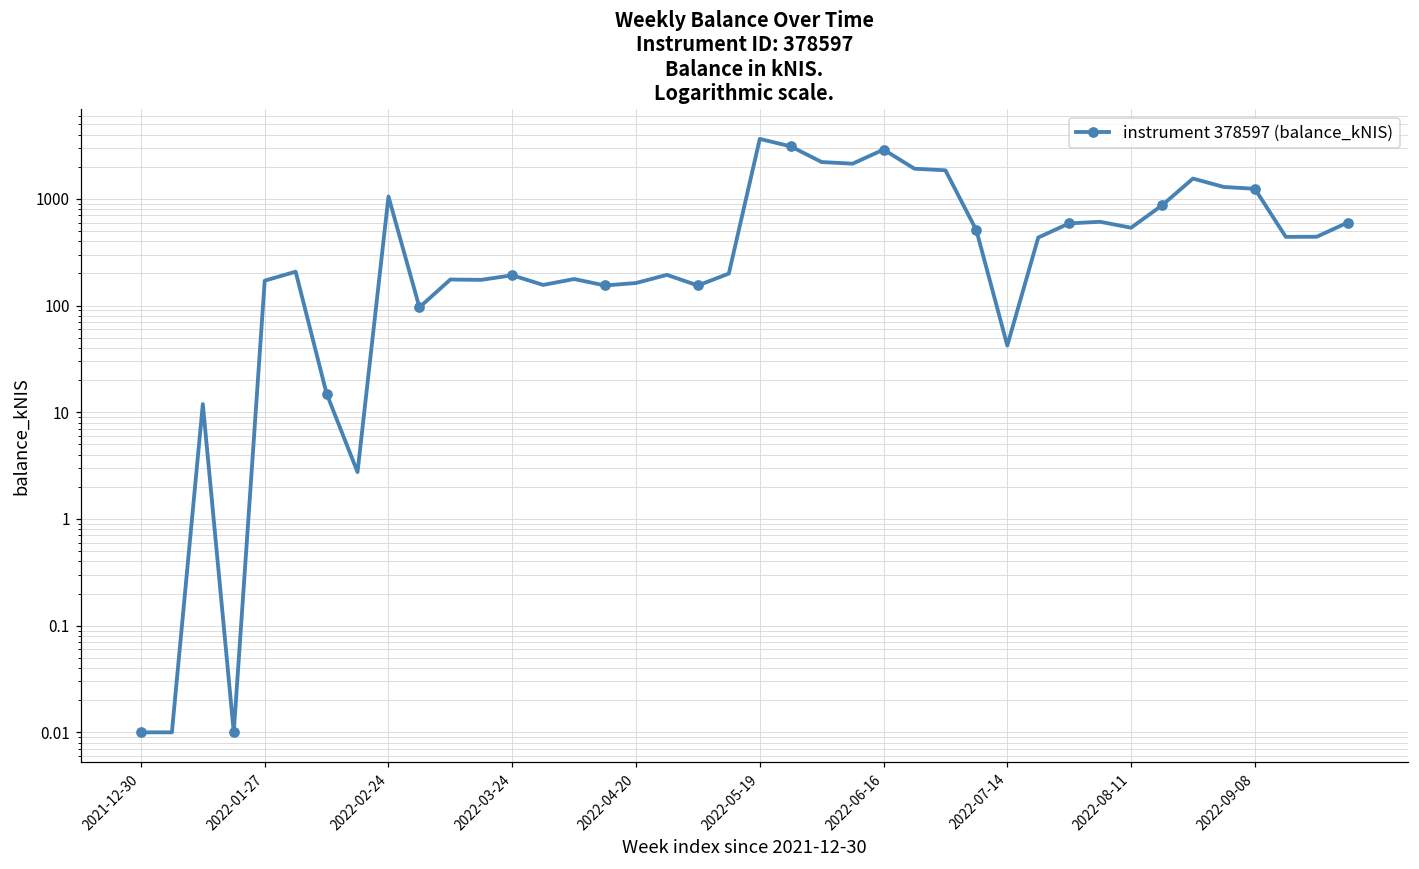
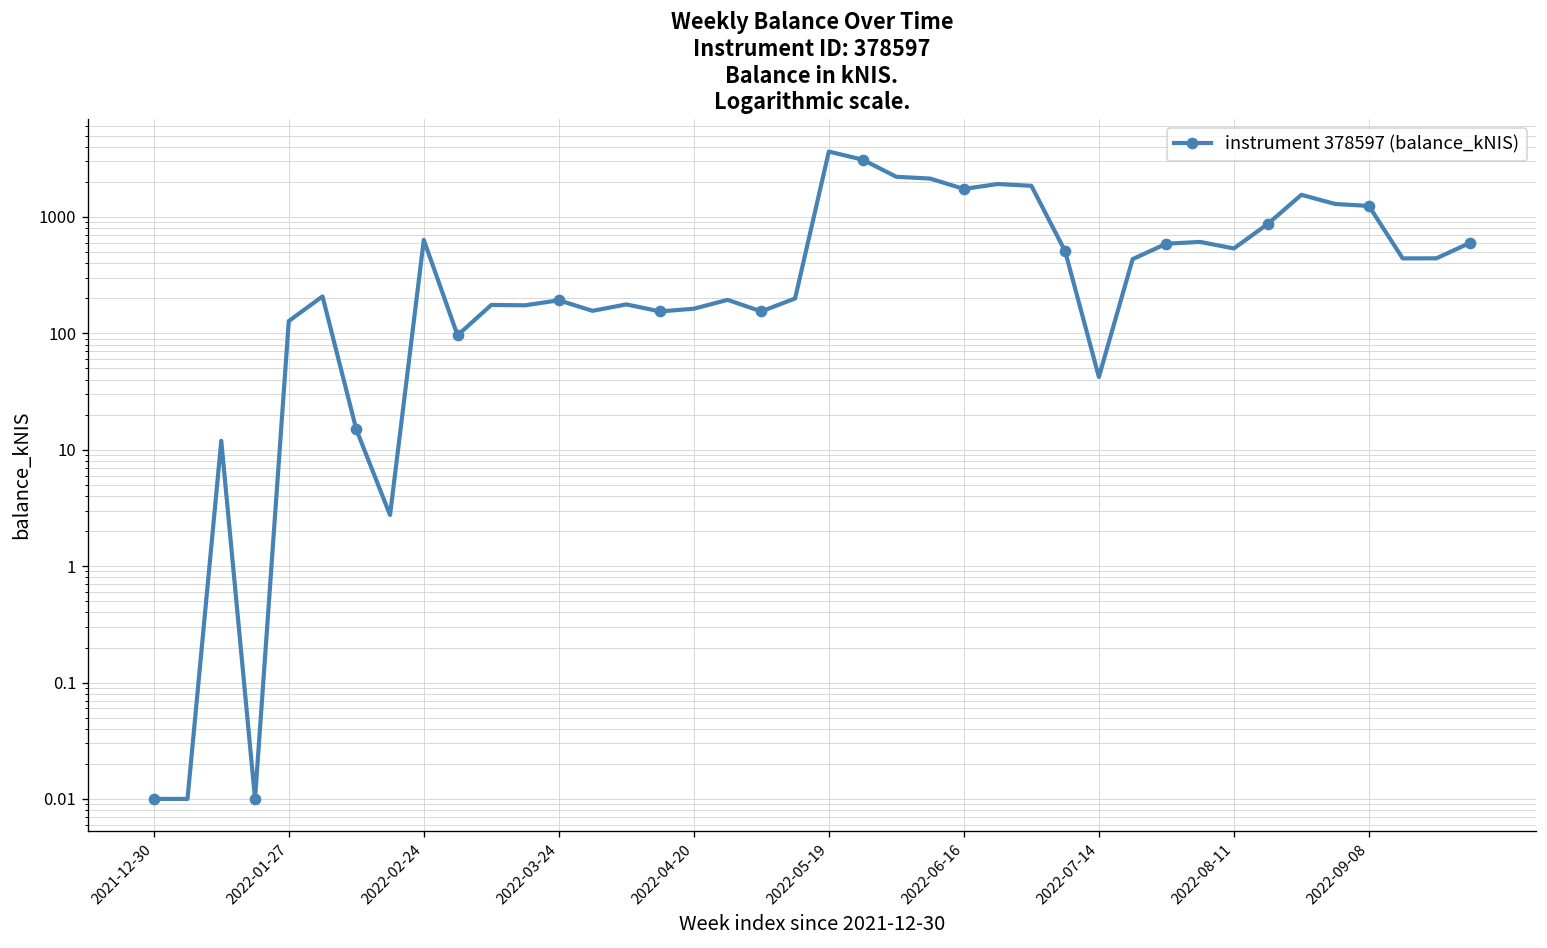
  {
    "2021-12-30": 0.010,
-   "2022-01-27": 170,
-   "2022-02-24": 1100,
+   "2022-01-27": 130,
+   "2022-02-24": 600,
    "2022-03-24": 190,
    "2022-04-20": 160,
    "2022-05-19": 3600,
-   "2022-06-16": 2900,
+   "2022-06-16": 1700,
    "2022-07-14": 40,
    "2022-08-11": 500,
    "2022-09-08": 1200
  }
